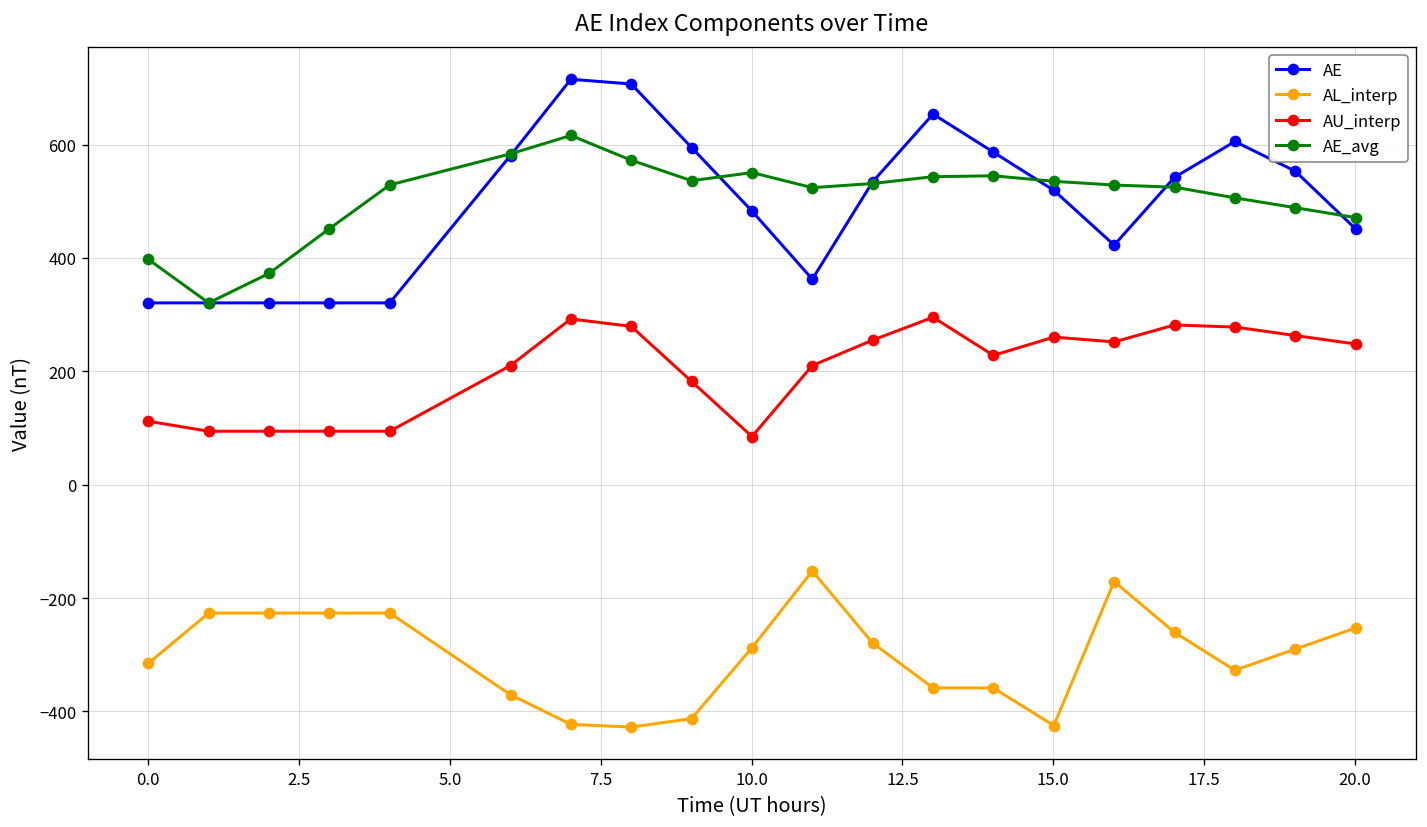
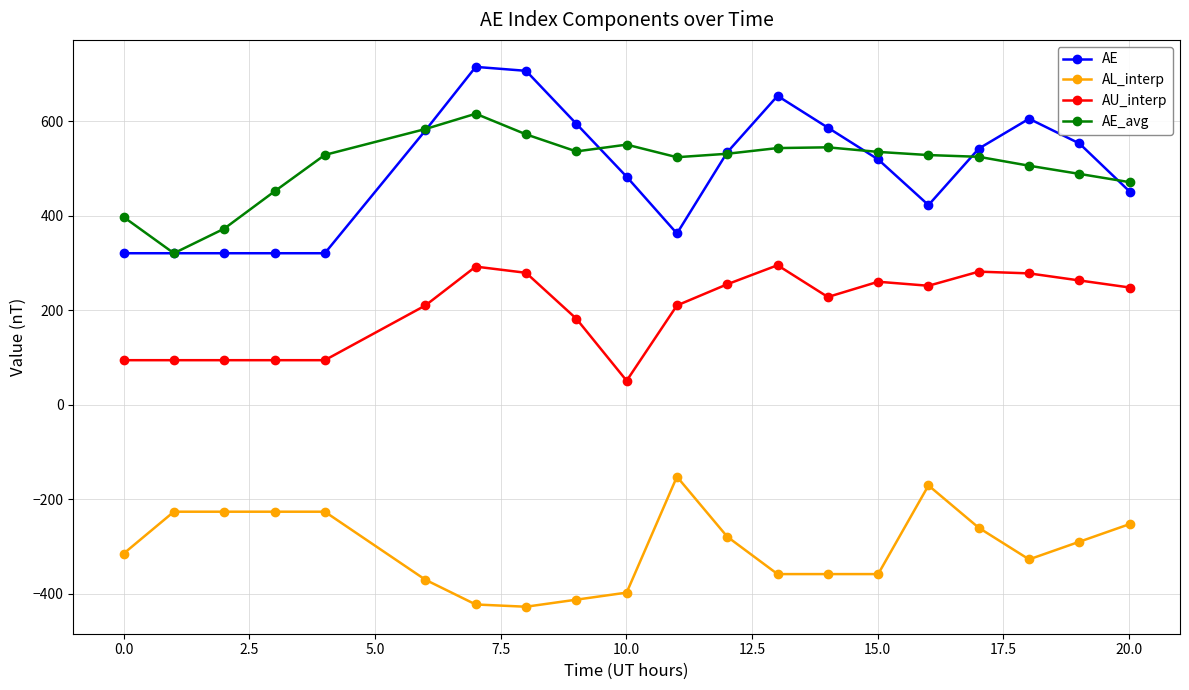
  {
    "AE": {
      "0.0": 320,
      "10.0": 480,
      "15.0": 520,
      "20.0": 450
    },
    "AL_interp": {
      "0.0": -320,
-     "10.0": -290,
-     "15.0": -420,
+     "10.0": -400,
+     "15.0": -360,
      "20.0": -250
    },
    "AU_interp": {
-     "0.0": 110,
-     "10.0": 90,
+     "0.0": 90,
+     "10.0": 50,
      "15.0": 260,
      "20.0": 250
    },
    "AE_avg": {
      "0.0": 400,
      "10.0": 550,
      "15.0": 540,
      "20.0": 470
    }
  }
